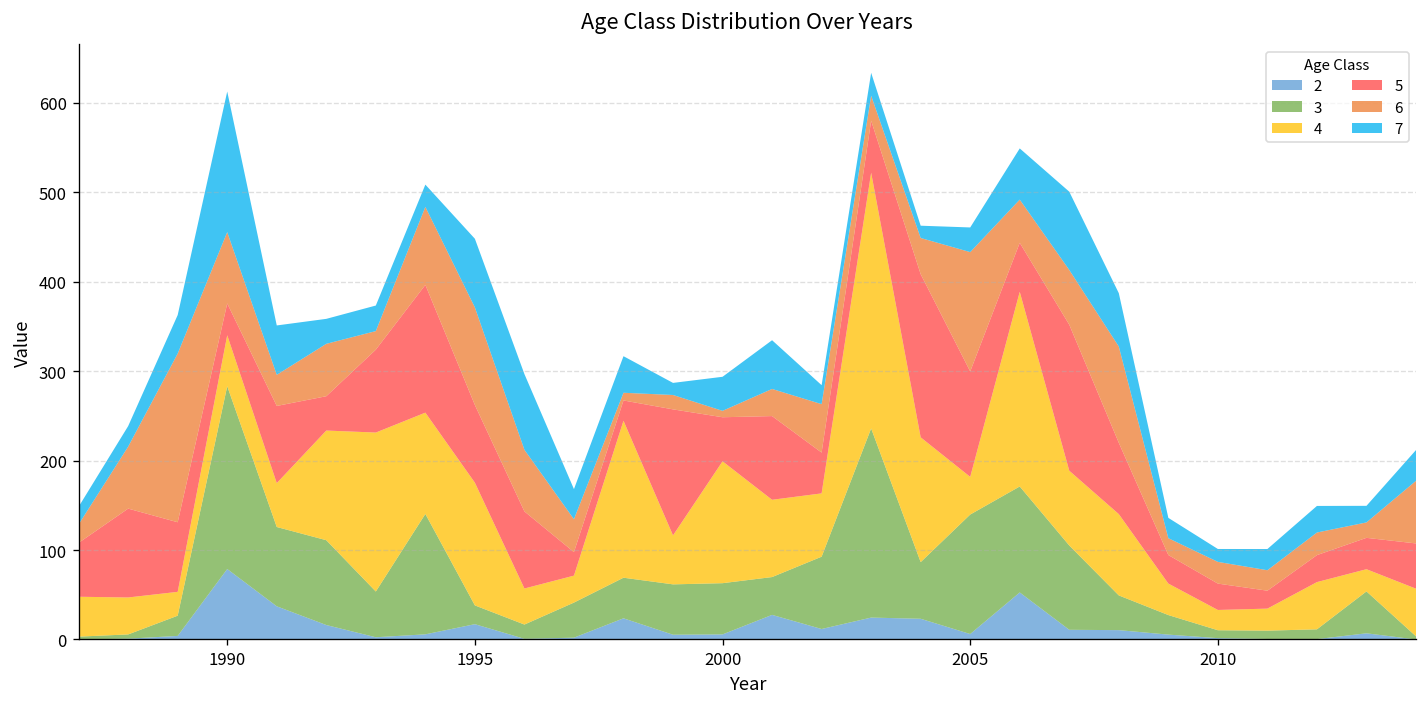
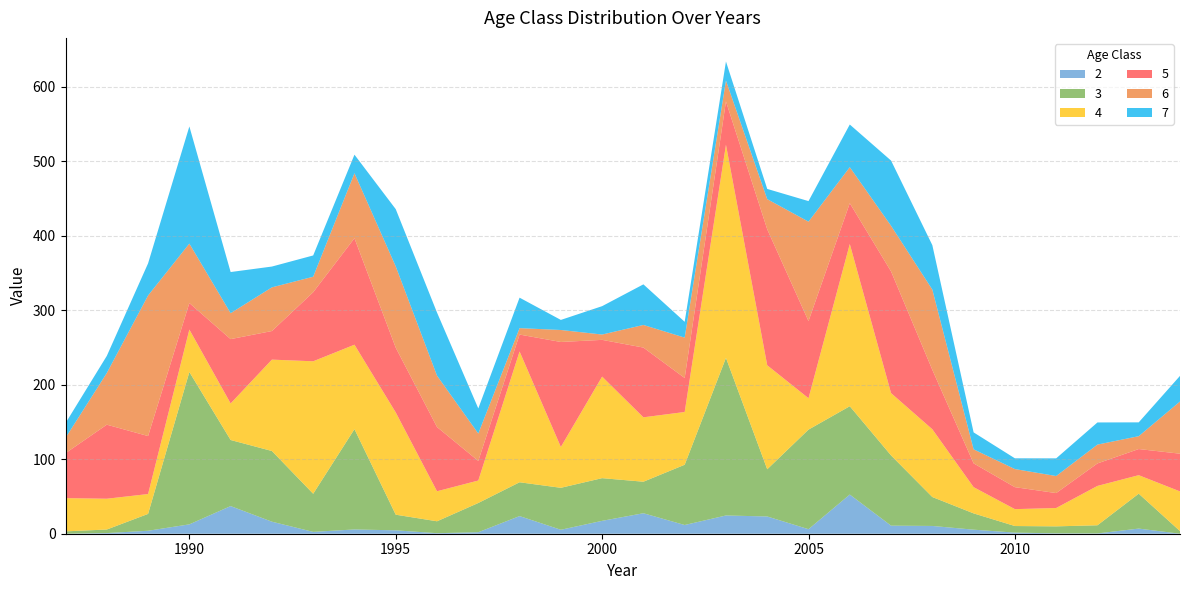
  {
    "2": {
-     "1990": 80,
-     "1995": 20,
-     "2000": 10,
+     "1990": 10,
+     "1995": 0,
+     "2000": 20,
      "2005": 10
    },
    "3": {
      "1990": 200,
      "1995": 20,
      "2000": 60,
      "2005": 130,
      "2010": 10
    },
    "4": {
      "1990": 60,
      "1995": 140,
      "2000": 140,
      "2005": 40,
      "2010": 20
    },
    "5": {
      "1990": 40,
      "1995": 90,
      "2000": 50,
-     "2005": 120,
+     "2005": 100,
      "2010": 30
    },
    "6": {
      "1990": 80,
      "1995": 110,
      "2000": 10,
      "2005": 130,
      "2010": 20
    },
    "7": {
      "1990": 160,
      "1995": 80,
      "2000": 40,
      "2005": 30,
      "2010": 10
    }
  }
